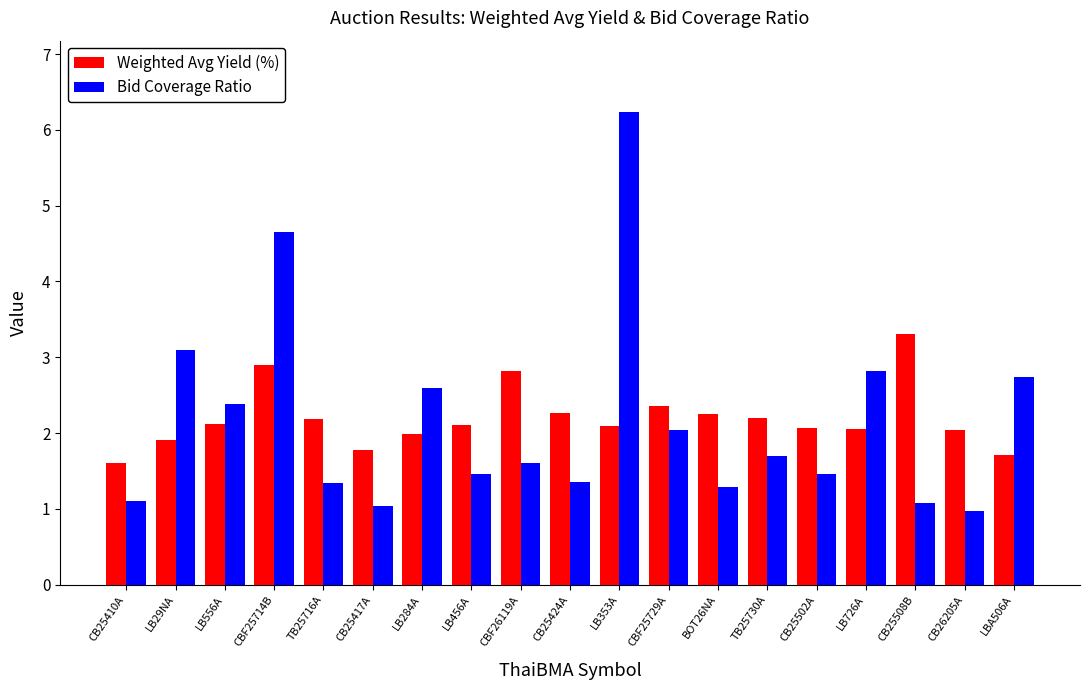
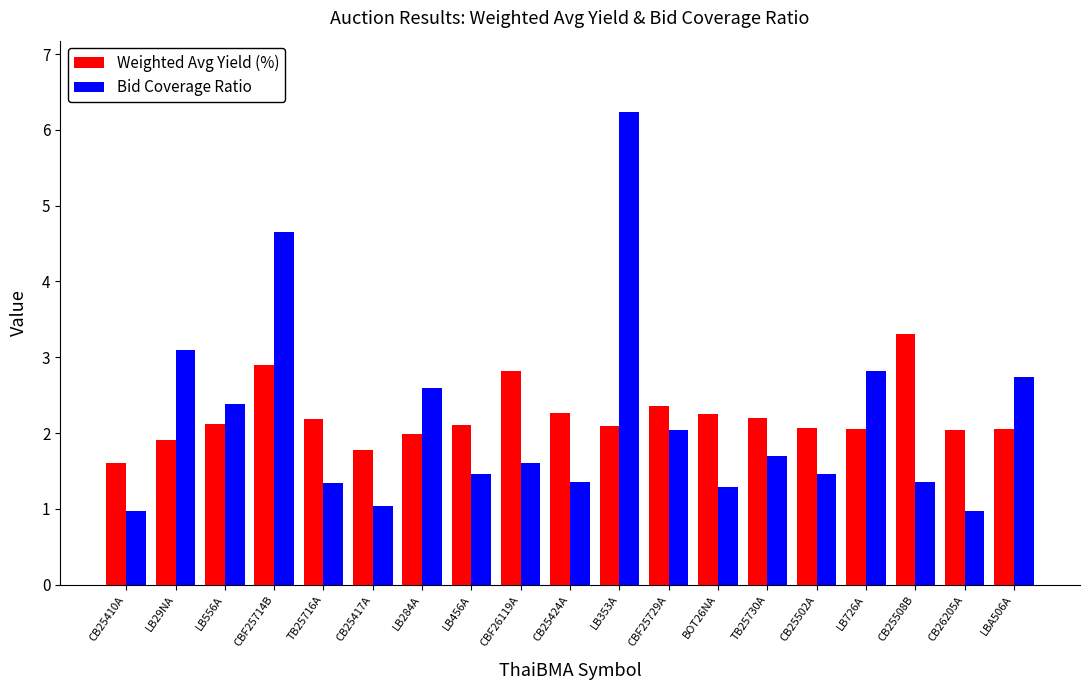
  {
    "Weighted Avg Yield (%)": {
      "CB25410A": 1.6,
      "LB29NA": 1.9,
      "LB556A": 2.1,
      "CBF25714B": 2.9,
      "TB25716A": 2.2,
      "CB25417A": 1.8,
      "LB284A": 2.0,
      "LB456A": 2.1,
      "CBF26119A": 2.8,
      "CB25424A": 2.3,
      "LB353A": 2.1,
      "CBF25729A": 2.4,
      "BOT26NA": 2.3,
      "TB25730A": 2.2,
      "CB25502A": 2.1,
      "LB726A": 2.1,
      "CB25508B": 3.3,
      "CB26205A": 2.0,
-     "LBA506A": 1.7
+     "LBA506A": 2.1
    },
    "Bid Coverage Ratio": {
-     "CB25410A": 1.1,
+     "CB25410A": 1.0,
      "LB29NA": 3.1,
      "LB556A": 2.4,
      "CBF25714B": 4.7,
      "TB25716A": 1.3,
      "CB25417A": 1.0,
      "LB284A": 2.6,
      "LB456A": 1.5,
      "CBF26119A": 1.6,
      "CB25424A": 1.4,
      "LB353A": 6.2,
      "CBF25729A": 2.0,
      "BOT26NA": 1.3,
      "TB25730A": 1.7,
      "CB25502A": 1.5,
      "LB726A": 2.8,
-     "CB25508B": 1.1,
+     "CB25508B": 1.4,
      "CB26205A": 1.0,
      "LBA506A": 2.7
    }
  }
